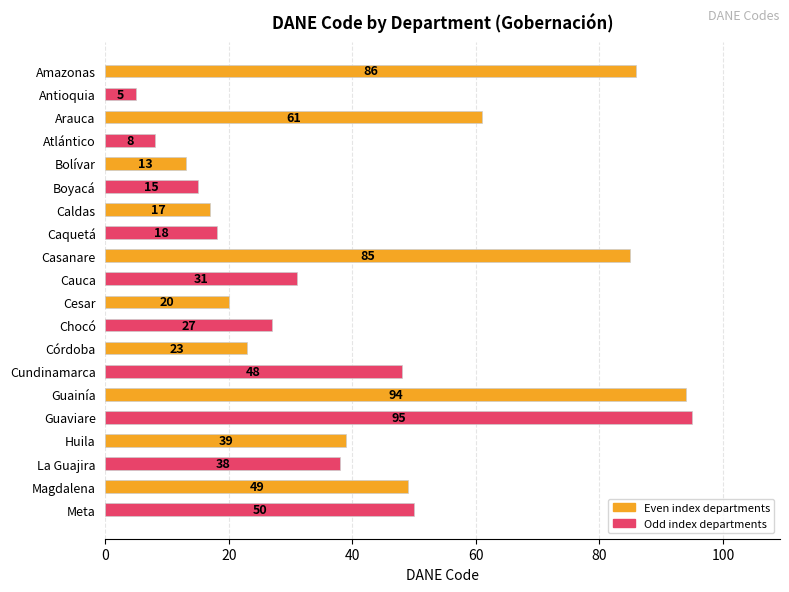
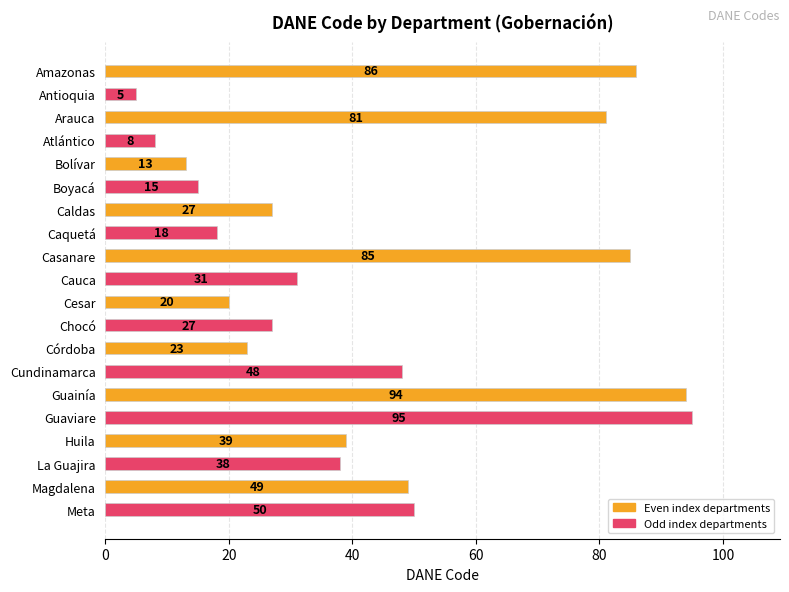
  {
    "Amazonas": 86,
    "Antioquia": 5,
-   "Arauca": 61,
+   "Arauca": 81,
    "Atlántico": 8,
    "Bolívar": 13,
    "Boyacá": 15,
-   "Caldas": 17,
+   "Caldas": 27,
    "Caquetá": 18,
    "Casanare": 85,
    "Cauca": 31,
    "Cesar": 20,
    "Chocó": 27,
    "Córdoba": 23,
    "Cundinamarca": 48,
    "Guainía": 94,
    "Guaviare": 95,
    "Huila": 39,
    "La Guajira": 38,
    "Magdalena": 49,
    "Meta": 50
  }
